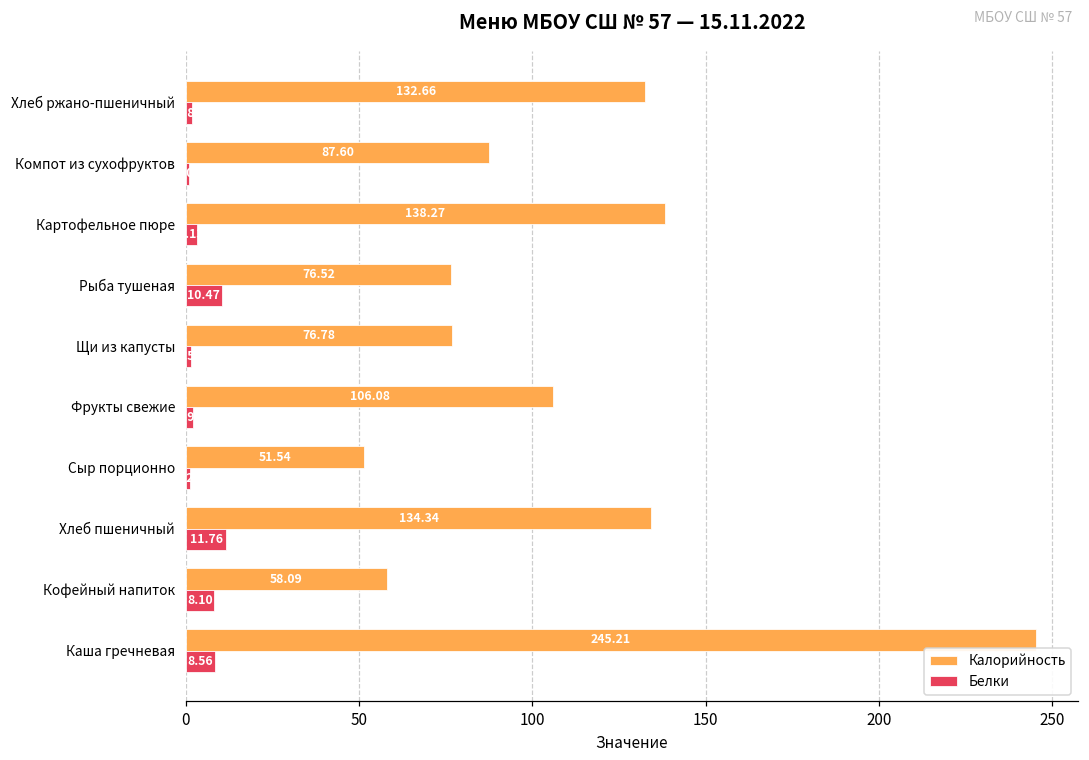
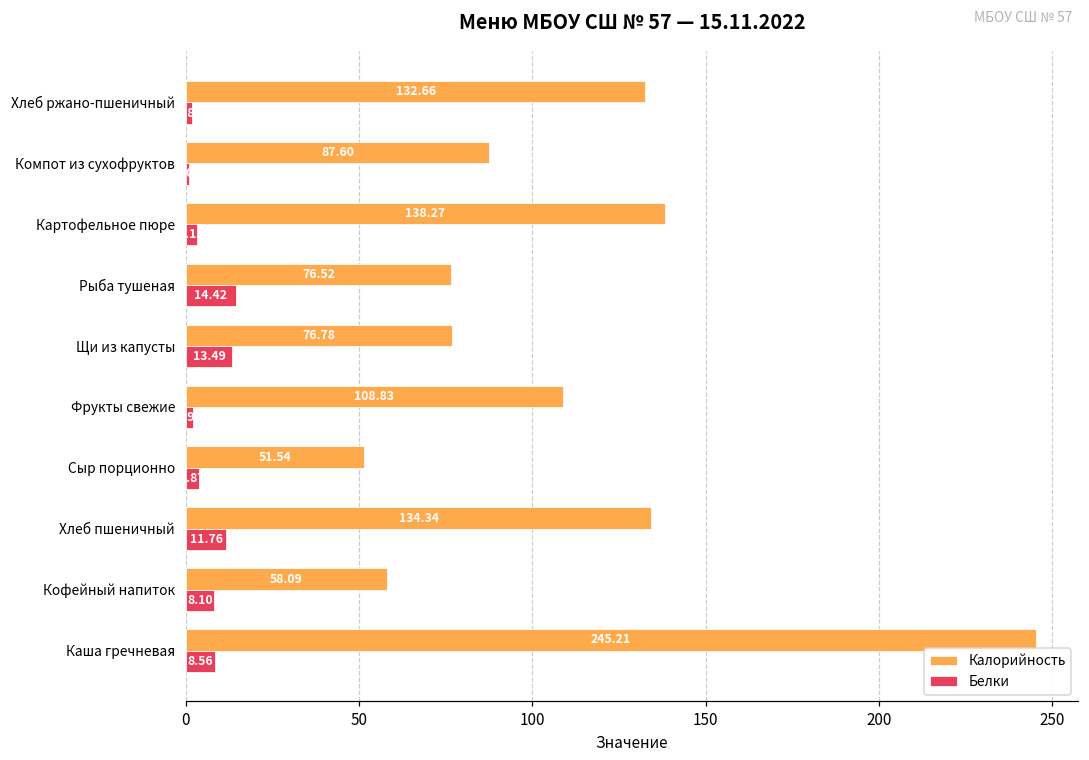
  {
    "Калорийность": {
      "Хлеб ржано-пшеничный": 132.66,
      "Компот из сухофруктов": 87.60,
      "Картофельное пюре": 138.27,
      "Рыба тушеная": 76.52,
      "Щи из капусты": 76.78,
-     "Фрукты свежие": 106.08,
+     "Фрукты свежие": 108.83,
      "Сыр порционно": 51.54,
      "Хлеб пшеничный": 134.34,
      "Кофейный напиток": 58.09,
      "Каша гречневая": 245.21
    },
    "Белки": {
-     "Рыба тушеная": 10.47,
-     "Щи из капусты": 2,
-     "Сыр порционно": 1,
+     "Рыба тушеная": 14.42,
+     "Щи из капусты": 13,
+     "Сыр порционно": 4,
      "Хлеб пшеничный": 11.76,
      "Кофейный напиток": 8.10,
      "Каша гречневая": 8.56
    }
  }
